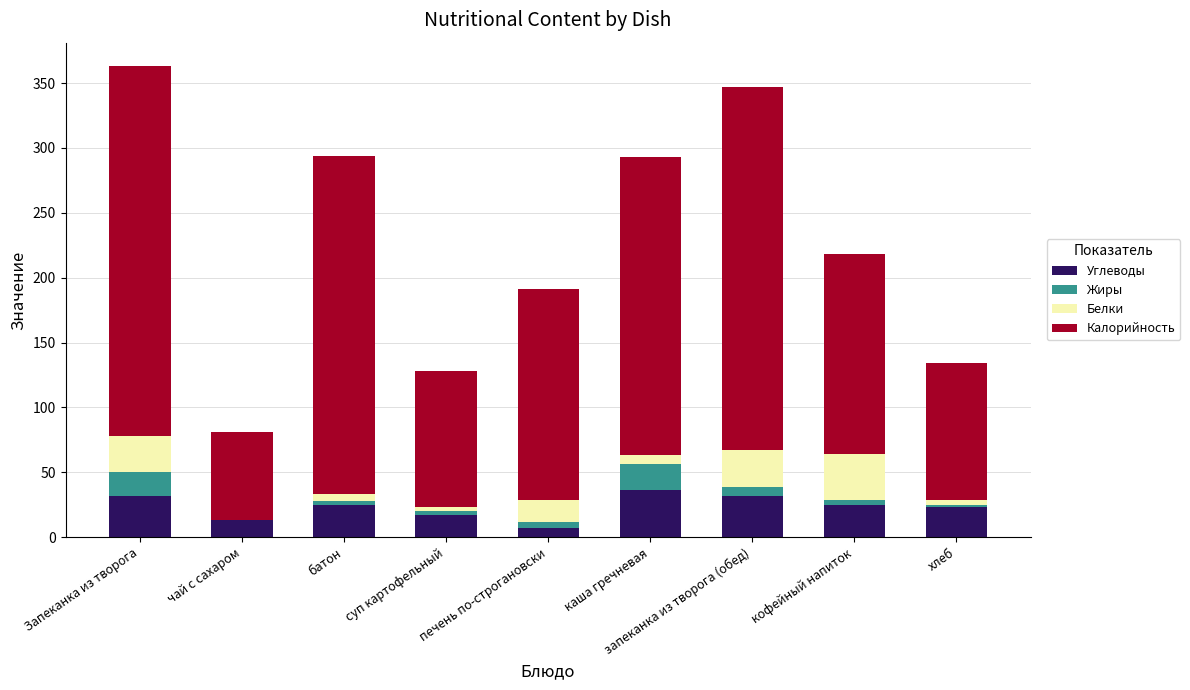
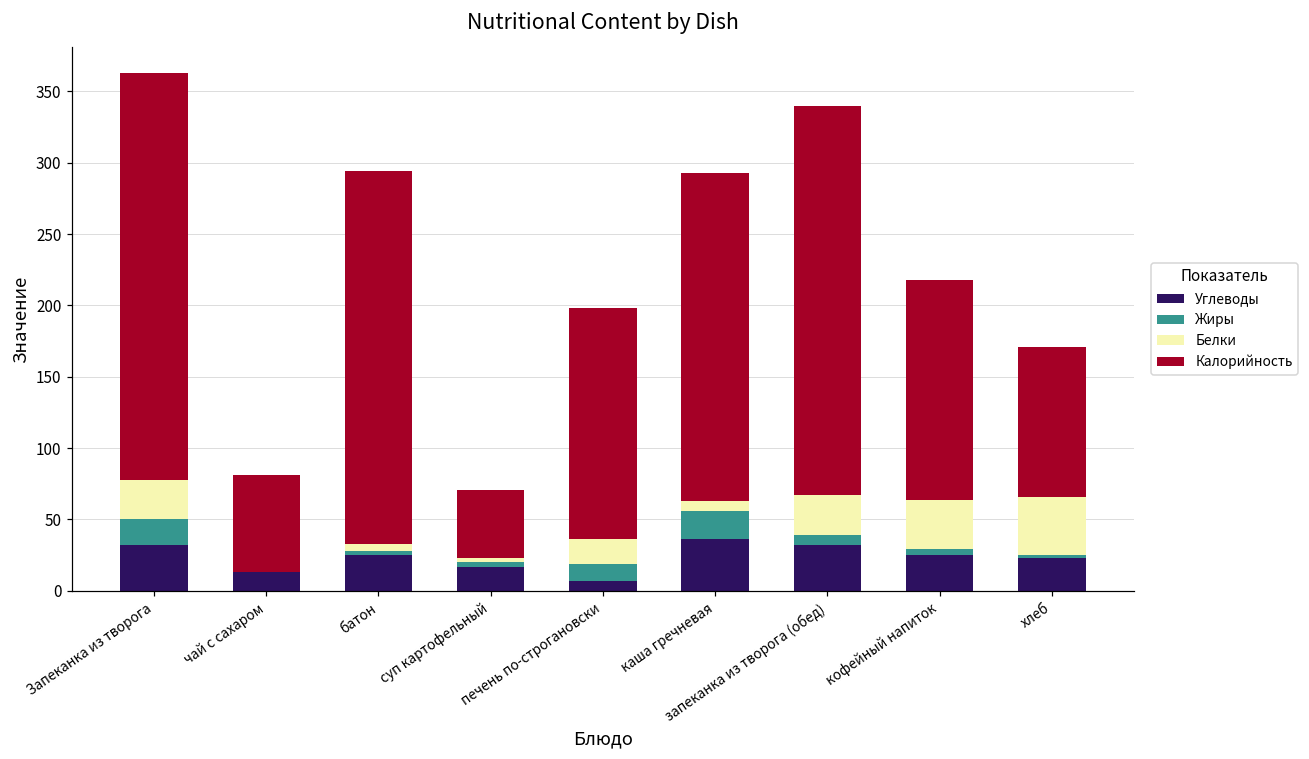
  {
    "Углеводы": {
      "Запеканка из творога": 32,
      "чай с сахаром": 13,
      "батон": 25,
      "суп картофельный": 17,
      "печень по-строгановски": 7,
      "каша гречневая": 36,
      "запеканка из творога (обед)": 32,
      "кофейный напиток": 25,
      "хлеб": 23
    },
    "Жиры": {
      "Запеканка из творога": 18,
      "чай с сахаром": 0,
      "батон": 3,
      "суп картофельный": 3,
-     "печень по-строгановски": 5,
+     "печень по-строгановски": 12,
      "каша гречневая": 20,
      "запеканка из творога (обед)": 7,
      "кофейный напиток": 4,
      "хлеб": 2
    },
    "Белки": {
      "Запеканка из творога": 28,
      "чай с сахаром": 0,
      "батон": 5,
      "суп картофельный": 3,
      "печень по-строгановски": 17,
      "каша гречневая": 7,
      "запеканка из творога (обед)": 28,
      "кофейный напиток": 35,
-     "хлеб": 4
+     "хлеб": 41
    },
    "Калорийность": {
      "Запеканка из творога": 285,
      "чай с сахаром": 68,
      "батон": 261,
-     "суп картофельный": 105,
+     "суп картофельный": 48,
      "печень по-строгановски": 162,
      "каша гречневая": 230,
-     "запеканка из творога (обед)": 280,
+     "запеканка из творога (обед)": 273,
      "кофейный напиток": 154,
      "хлеб": 105
    }
  }
